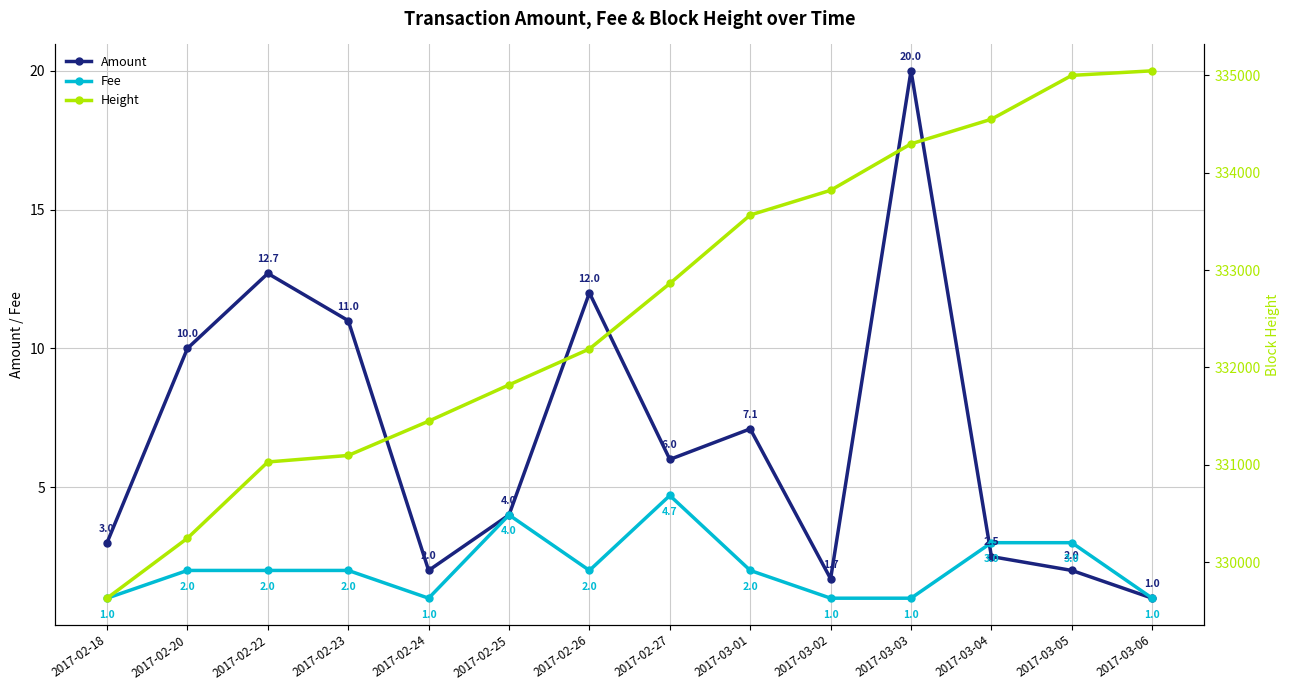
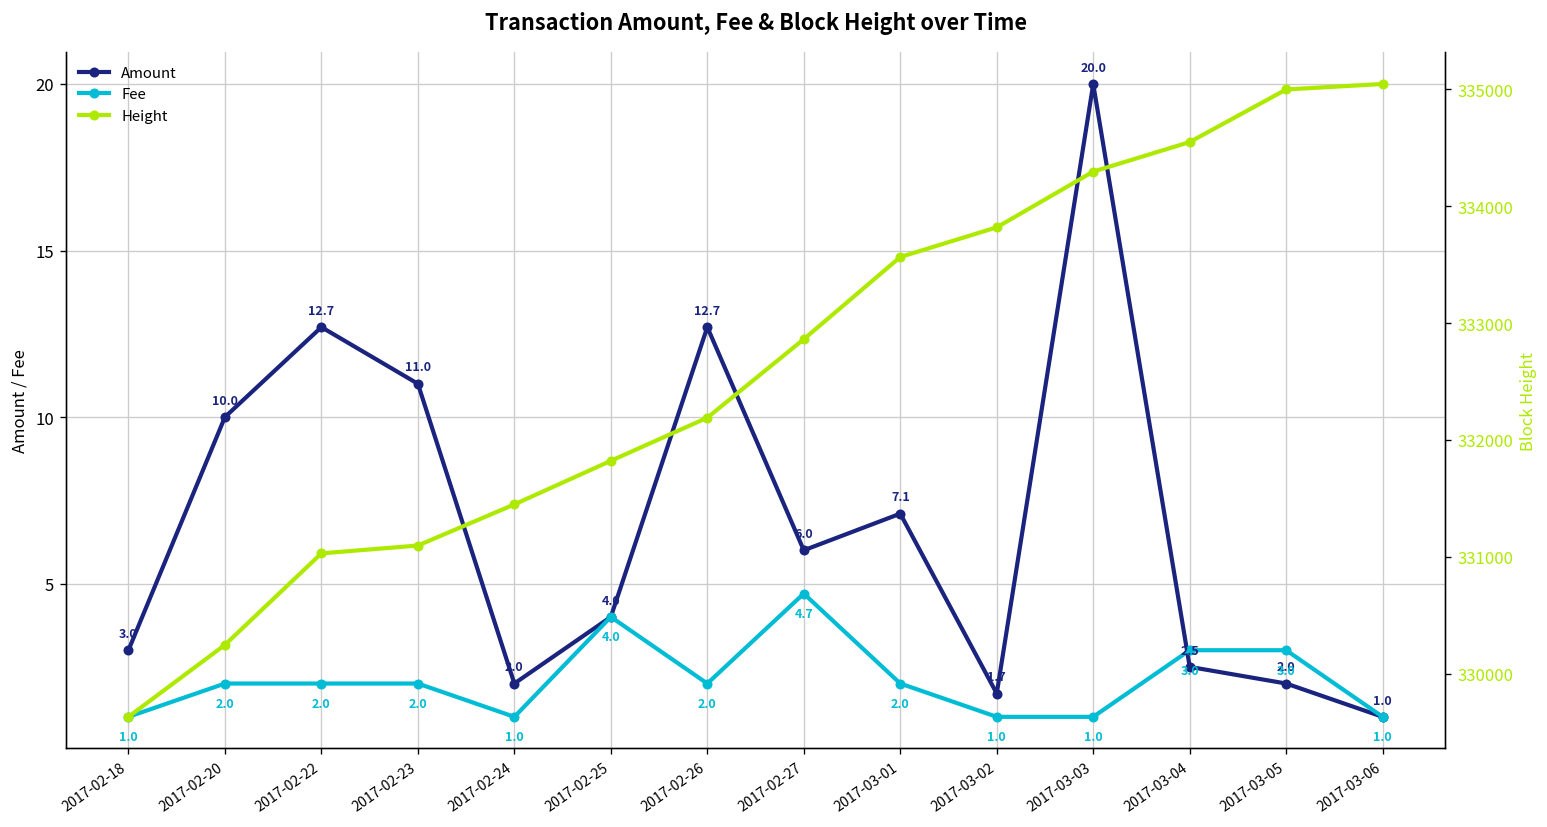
  {
    "Amount": {
      "2017-02-18": 3.0,
      "2017-02-20": 10.0,
      "2017-02-22": 12.7,
      "2017-02-23": 11.0,
      "2017-02-24": 2.0,
-     "2017-02-26": 12.0,
+     "2017-02-26": 12.7,
      "2017-02-27": 6.0,
      "2017-03-01": 7.1,
      "2017-03-02": 1.7,
      "2017-03-03": 20.0
    },
    "Fee": {
      "2017-02-18": 1.0,
      "2017-02-20": 2.0,
      "2017-02-22": 2.0,
      "2017-02-23": 2.0,
      "2017-02-24": 1.0,
      "2017-02-26": 2.0,
      "2017-02-27": 4.7,
      "2017-03-01": 2.0,
      "2017-03-02": 1.0,
      "2017-03-03": 1.0
    }
  }
